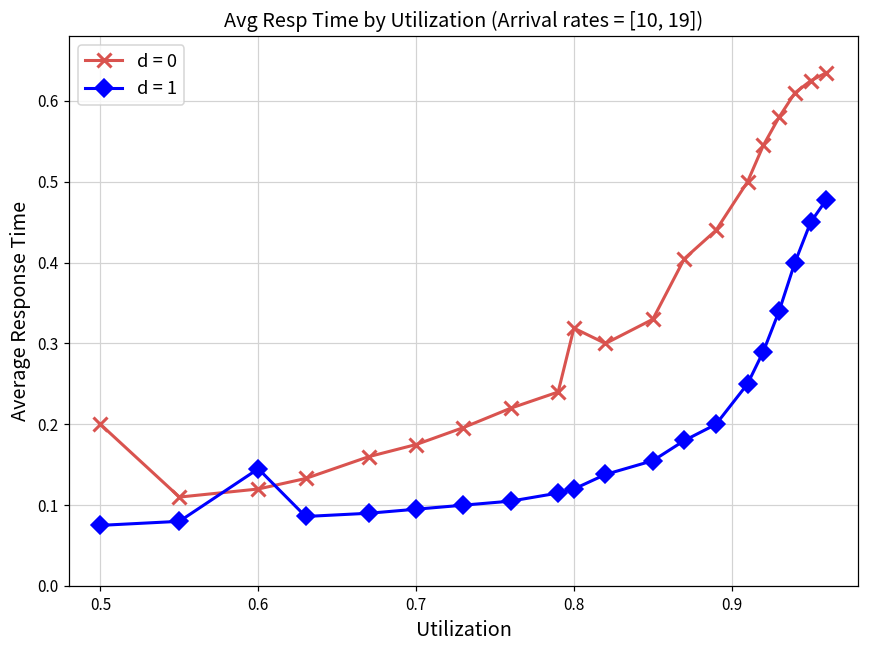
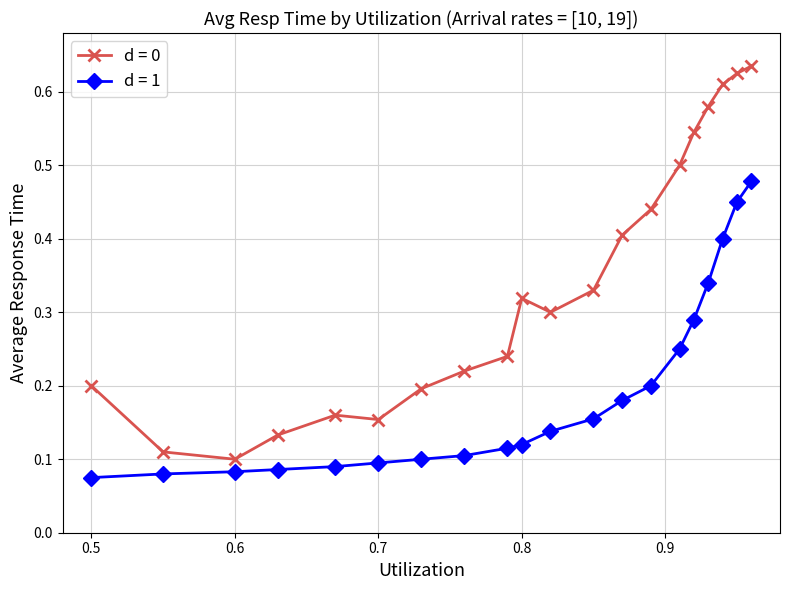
  {
    "d = 0": {
      "0.5": 0.20,
-     "0.6": 0.12,
-     "0.7": 0.18,
+     "0.6": 0.10,
+     "0.7": 0.15,
      "0.8": 0.32
    },
    "d = 1": {
      "0.5": 0.08,
-     "0.6": 0.15,
+     "0.6": 0.08,
      "0.7": 0.10,
      "0.8": 0.12
    }
  }
